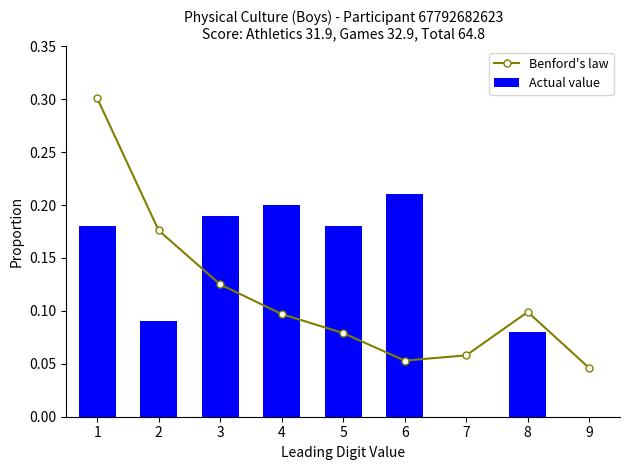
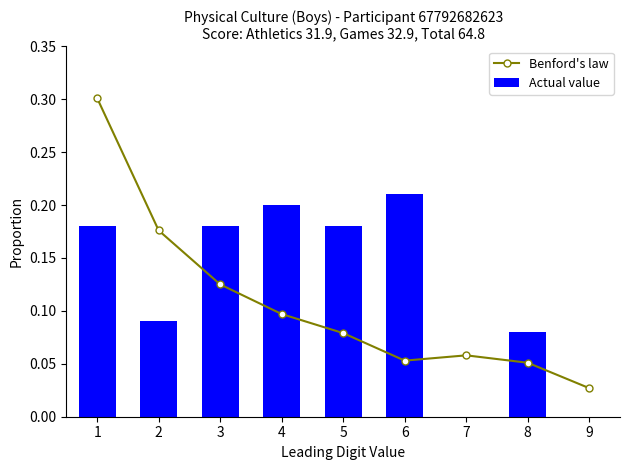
  {
    "Benford's law": {
      "1": 0.301,
      "2": 0.176,
      "3": 0.125,
      "4": 0.097,
      "5": 0.079,
      "6": 0.053,
      "7": 0.058,
-     "8": 0.099,
-     "9": 0.046
+     "8": 0.051,
+     "9": 0.027
    },
    "Actual value": {
      "1": 0.18,
      "2": 0.09,
-     "3": 0.19,
+     "3": 0.18,
      "4": 0.20,
      "5": 0.18,
      "6": 0.21,
      "7": 0.00,
      "8": 0.08,
      "9": 0.00
    }
  }
